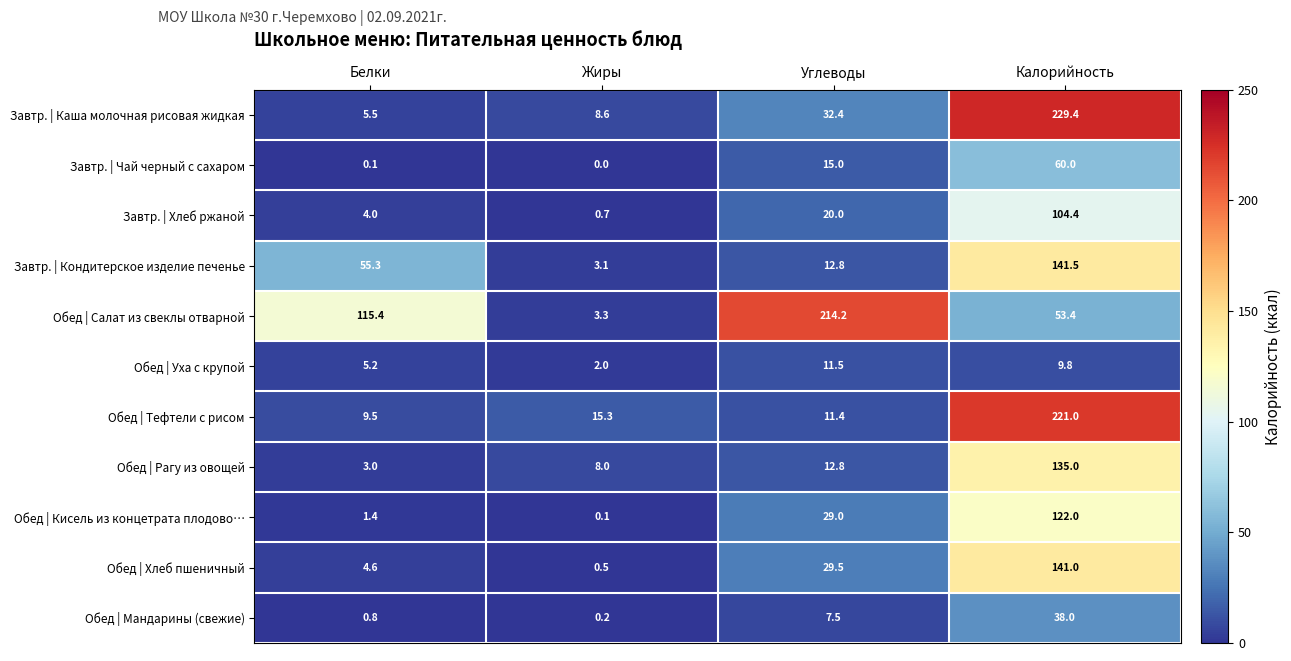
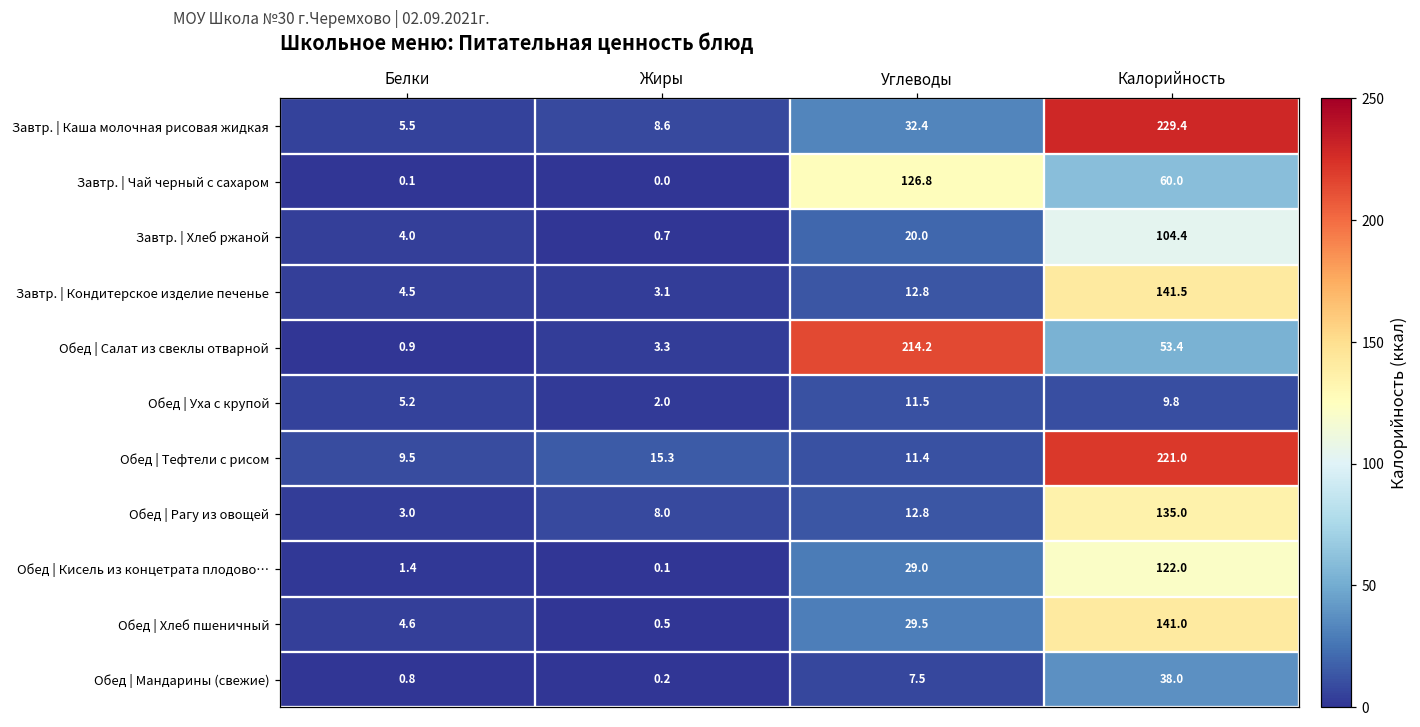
  {
    "Завтр. | Каша молочная рисовая жидкая": {
      "Белки": 5.5,
      "Жиры": 8.6,
      "Углеводы": 32.4,
      "Калорийность": 229.4
    },
    "Завтр. | Чай черный с сахаром": {
      "Белки": 0.1,
      "Жиры": 0.0,
-     "Углеводы": 15.0,
+     "Углеводы": 126.8,
      "Калорийность": 60.0
    },
    "Завтр. | Хлеб ржаной": {
      "Белки": 4.0,
      "Жиры": 0.7,
      "Углеводы": 20.0,
      "Калорийность": 104.4
    },
    "Завтр. | Кондитерское изделие печенье": {
-     "Белки": 55.3,
+     "Белки": 4.5,
      "Жиры": 3.1,
      "Углеводы": 12.8,
      "Калорийность": 141.5
    },
    "Обед | Салат из свеклы отварной": {
-     "Белки": 115.4,
+     "Белки": 0.9,
      "Жиры": 3.3,
      "Углеводы": 214.2,
      "Калорийность": 53.4
    },
    "Обед | Уха с крупой": {
      "Белки": 5.2,
      "Жиры": 2.0,
      "Углеводы": 11.5,
      "Калорийность": 9.8
    },
    "Обед | Тефтели с рисом": {
      "Белки": 9.5,
      "Жиры": 15.3,
      "Углеводы": 11.4,
      "Калорийность": 221.0
    },
    "Обед | Рагу из овощей": {
      "Белки": 3.0,
      "Жиры": 8.0,
      "Углеводы": 12.8,
      "Калорийность": 135.0
    },
    "Обед | Кисель из концетрата плодово…": {
      "Белки": 1.4,
      "Жиры": 0.1,
      "Углеводы": 29.0,
      "Калорийность": 122.0
    },
    "Обед | Хлеб пшеничный": {
      "Белки": 4.6,
      "Жиры": 0.5,
      "Углеводы": 29.5,
      "Калорийность": 141.0
    },
    "Обед | Мандарины (свежие)": {
      "Белки": 0.8,
      "Жиры": 0.2,
      "Углеводы": 7.5,
      "Калорийность": 38.0
    }
  }
